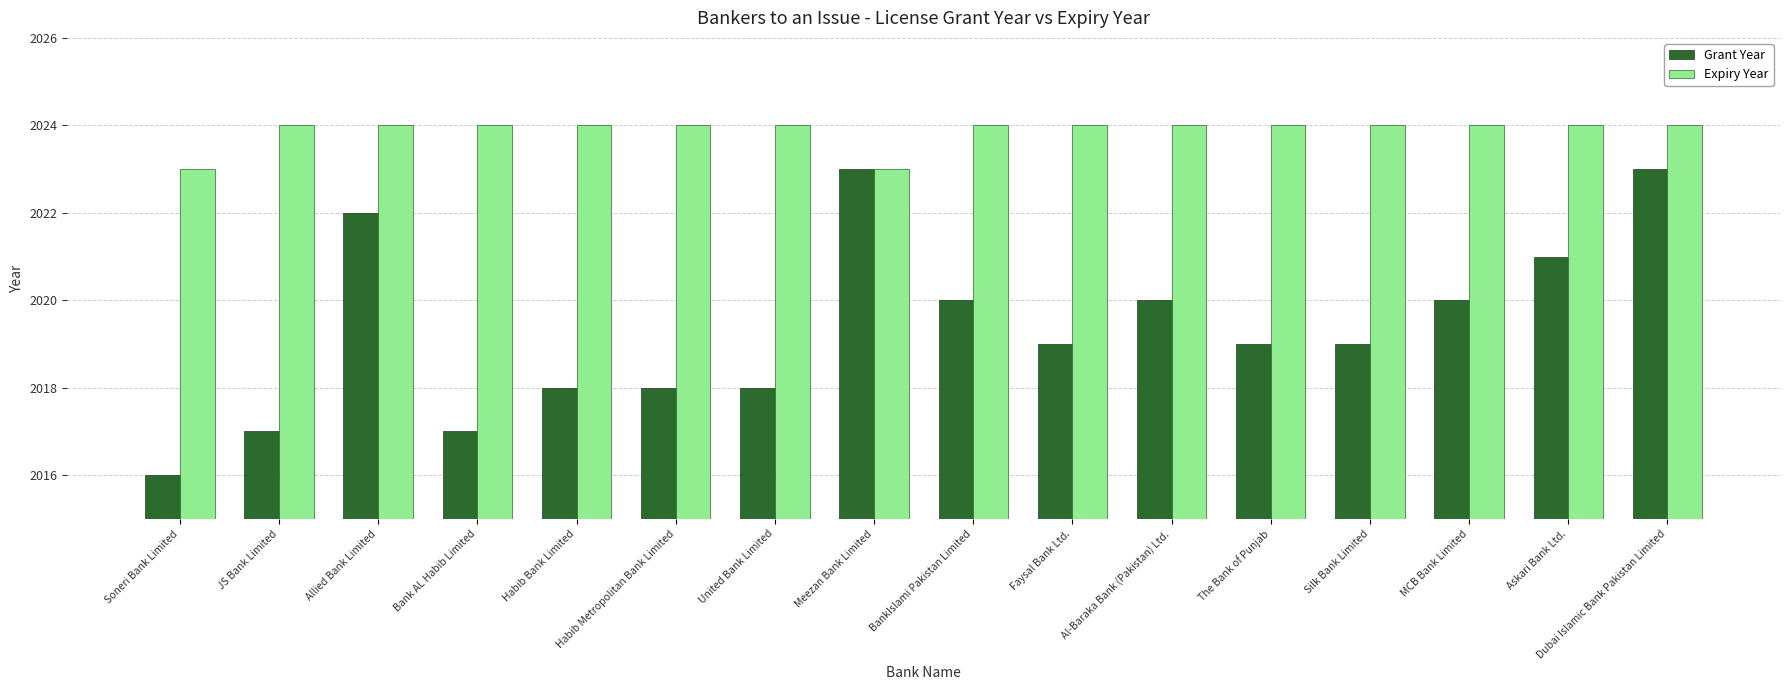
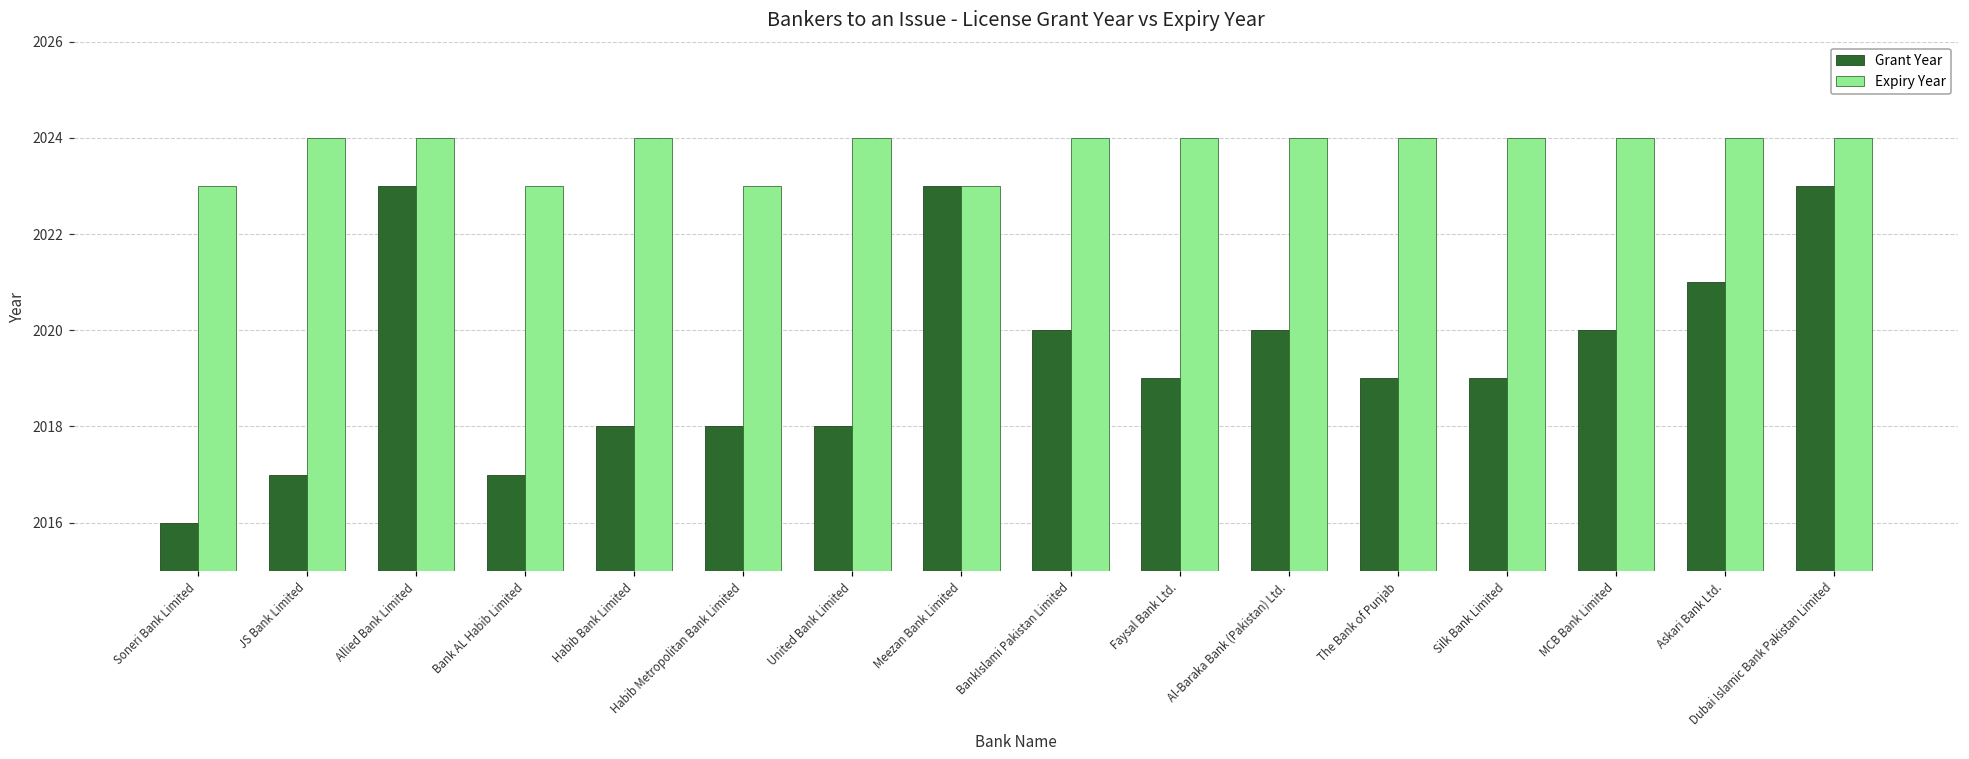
  {
    "Grant Year": {
      "Soneri Bank Limited": 2016,
      "JS Bank Limited": 2017,
-     "Allied Bank Limited": 2022,
+     "Allied Bank Limited": 2023,
      "Bank AL Habib Limited": 2017,
      "Habib Bank Limited": 2018,
      "Habib Metropolitan Bank Limited": 2018,
      "United Bank Limited": 2018,
      "Meezan Bank Limited": 2023,
      "BankIslami Pakistan Limited": 2020,
      "Faysal Bank Ltd.": 2019,
      "Al-Baraka Bank (Pakistan) Ltd.": 2020,
      "The Bank of Punjab": 2019,
      "Silk Bank Limited": 2019,
      "MCB Bank Limited": 2020,
      "Askari Bank Ltd.": 2021,
      "Dubai Islamic Bank Pakistan Limited": 2023
    },
    "Expiry Year": {
      "Soneri Bank Limited": 2023,
      "JS Bank Limited": 2024,
      "Allied Bank Limited": 2024,
-     "Bank AL Habib Limited": 2024,
+     "Bank AL Habib Limited": 2023,
      "Habib Bank Limited": 2024,
-     "Habib Metropolitan Bank Limited": 2024,
+     "Habib Metropolitan Bank Limited": 2023,
      "United Bank Limited": 2024,
      "Meezan Bank Limited": 2023,
      "BankIslami Pakistan Limited": 2024,
      "Faysal Bank Ltd.": 2024,
      "Al-Baraka Bank (Pakistan) Ltd.": 2024,
      "The Bank of Punjab": 2024,
      "Silk Bank Limited": 2024,
      "MCB Bank Limited": 2024,
      "Askari Bank Ltd.": 2024,
      "Dubai Islamic Bank Pakistan Limited": 2024
    }
  }
